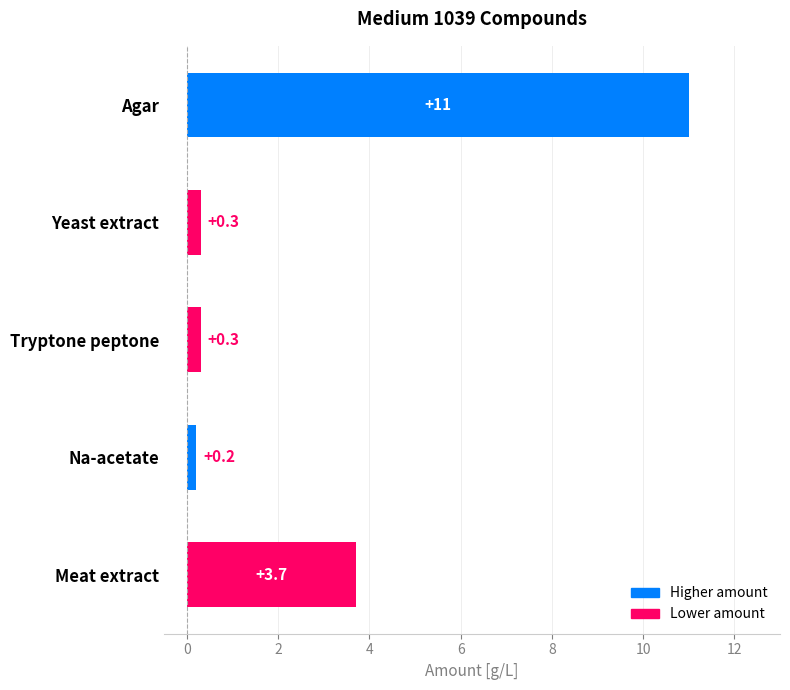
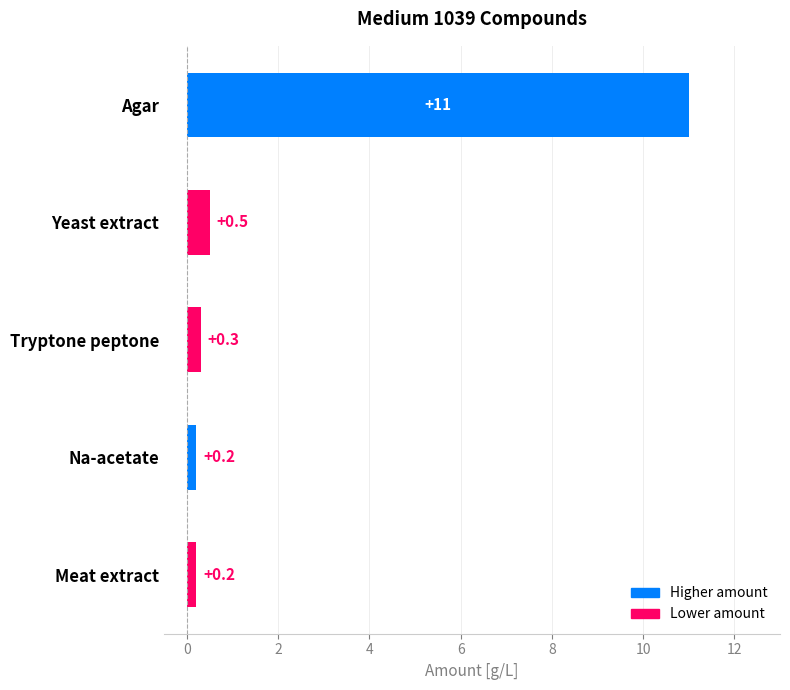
  {
    "Agar": "+11",
-   "Yeast extract": "+0.3",
+   "Yeast extract": "+0.5",
    "Tryptone peptone": "+0.3",
    "Na-acetate": "+0.2",
-   "Meat extract": "+3.7"
+   "Meat extract": "+0.2"
  }
